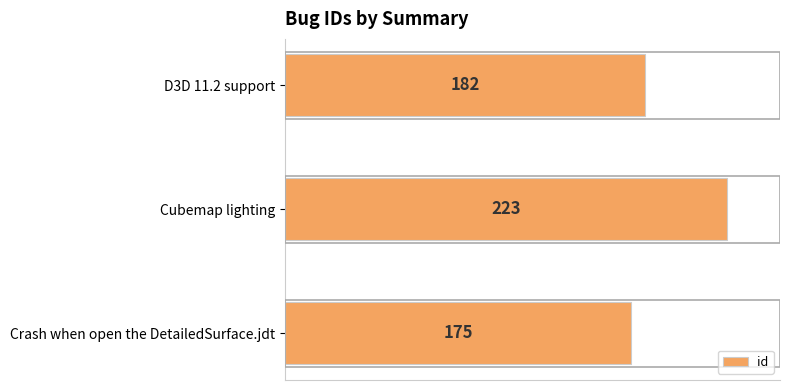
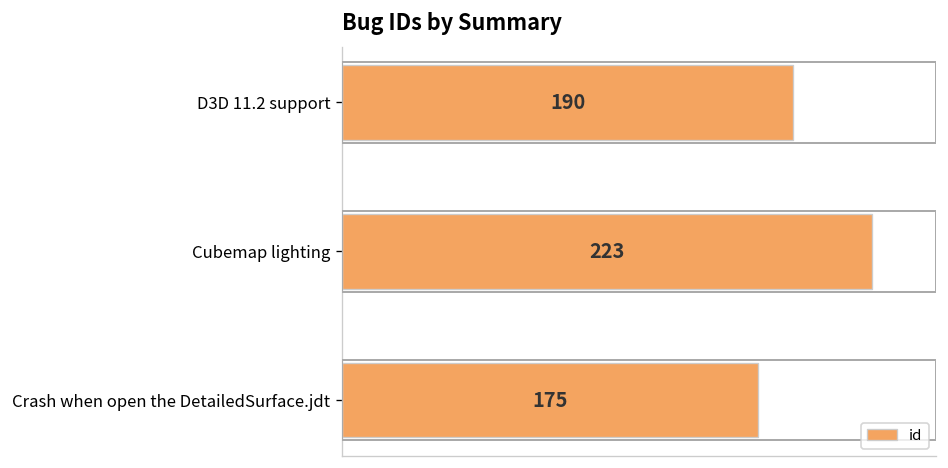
  {
-   "D3D 11.2 support": 182,
+   "D3D 11.2 support": 190,
    "Cubemap lighting": 223,
    "Crash when open the DetailedSurface.jdt": 175
  }
